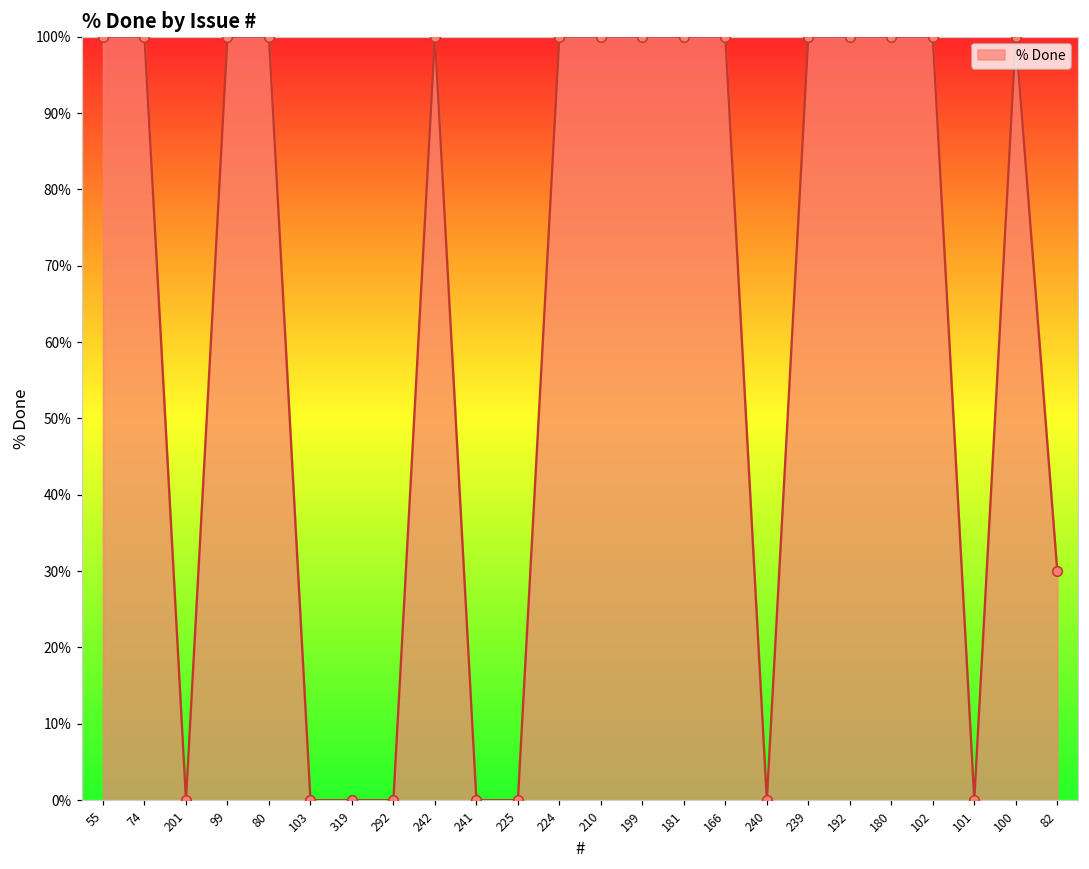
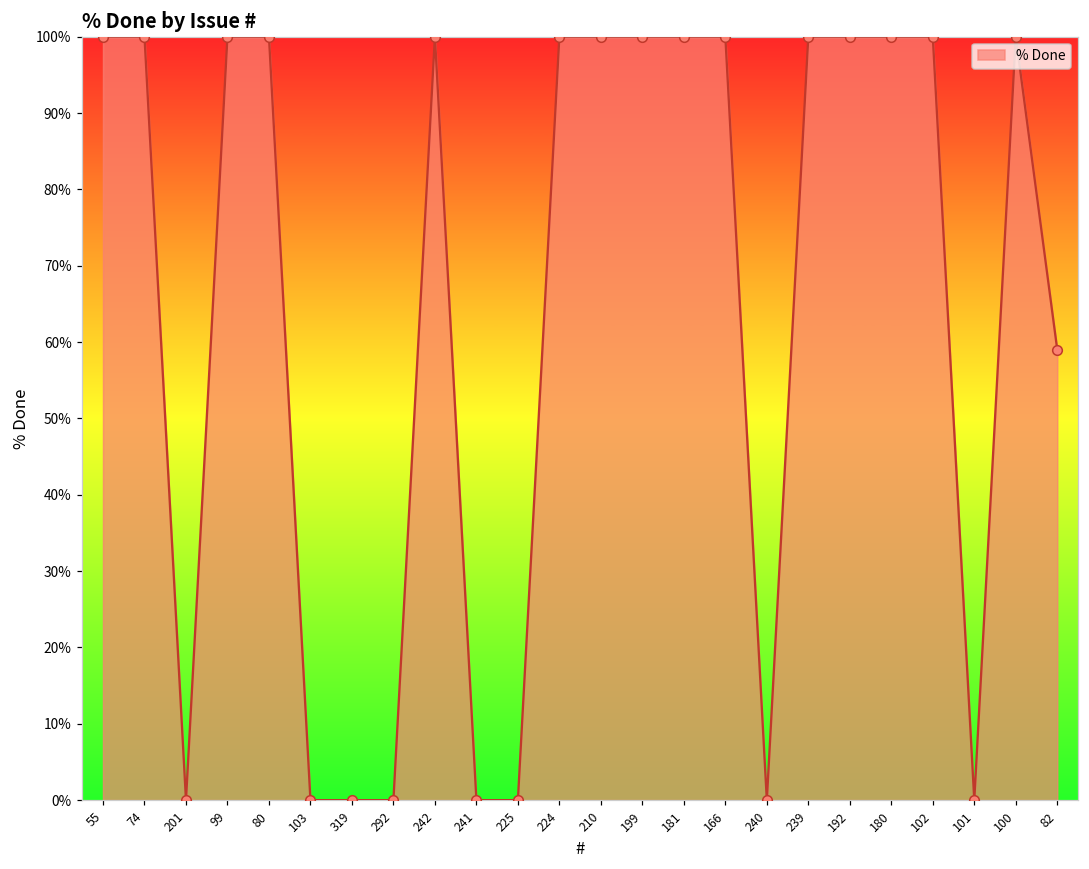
  {
    "55": "100%",
    "74": "100%",
    "201": "0%",
    "99": "100%",
    "80": "100%",
    "103": "0%",
    "319": "0%",
    "292": "0%",
    "242": "100%",
    "241": "0%",
    "225": "0%",
    "224": "100%",
    "210": "100%",
    "199": "100%",
    "181": "100%",
    "166": "100%",
    "240": "0%",
    "239": "100%",
    "192": "100%",
    "180": "100%",
    "102": "100%",
    "101": "0%",
    "100": "100%",
-   "82": "30%"
+   "82": "59%"
  }
